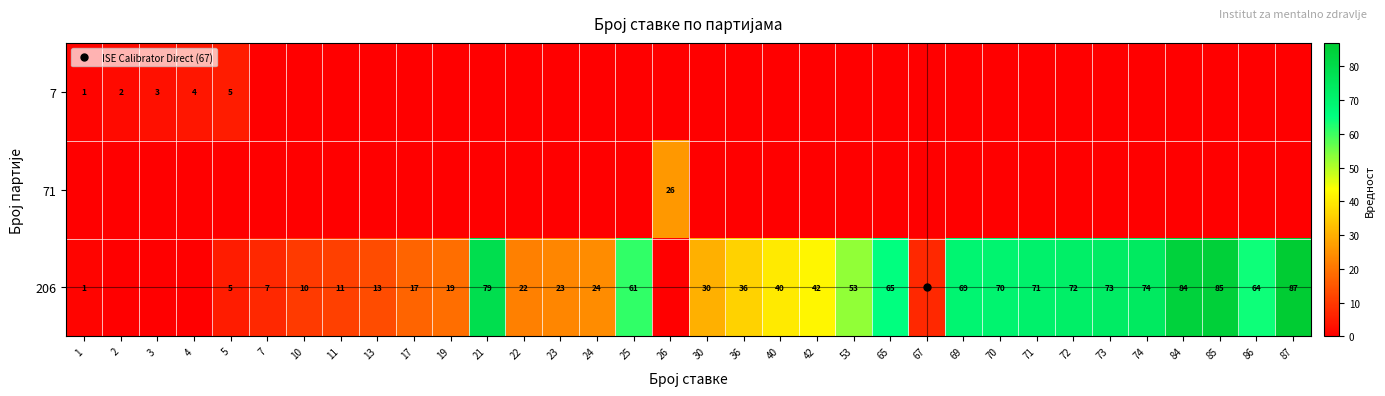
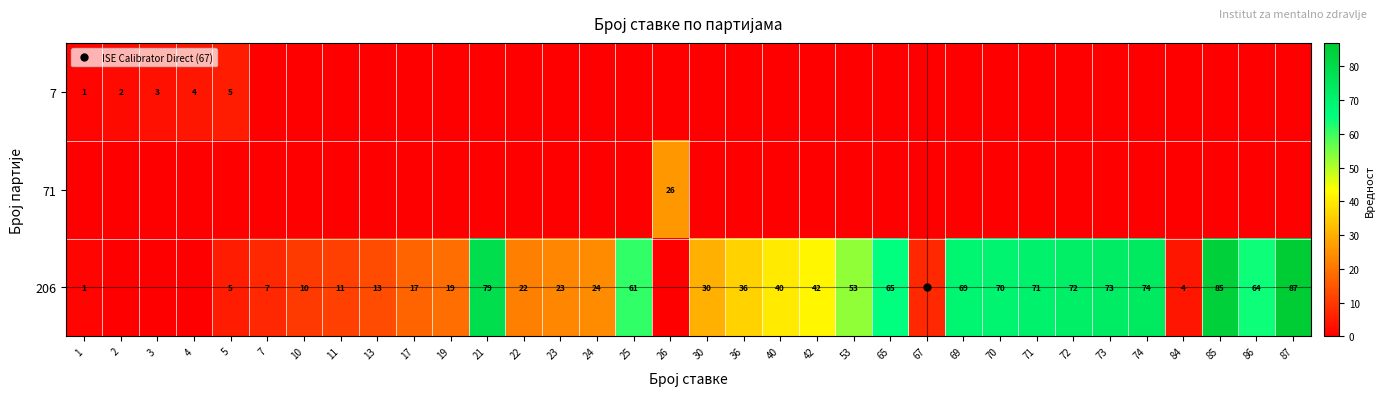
  {
    "7": {
      "1": 1,
      "2": 2,
      "3": 3,
      "4": 4,
      "5": 5
    },
    "71": {
      "26": 26
    },
    "206": {
      "1": 1,
      "5": 5,
      "7": 7,
      "10": 10,
      "11": 11,
      "13": 13,
      "17": 17,
      "19": 19,
      "21": 79,
      "22": 22,
      "23": 23,
      "24": 24,
      "25": 61,
      "30": 30,
      "36": 36,
      "40": 40,
      "42": 42,
      "53": 53,
      "65": 65,
      "69": 69,
      "70": 70,
      "71": 71,
      "72": 72,
      "73": 73,
      "74": 74,
-     "84": 84,
+     "84": 4,
      "85": 85,
      "86": 64,
      "87": 87
    }
  }
